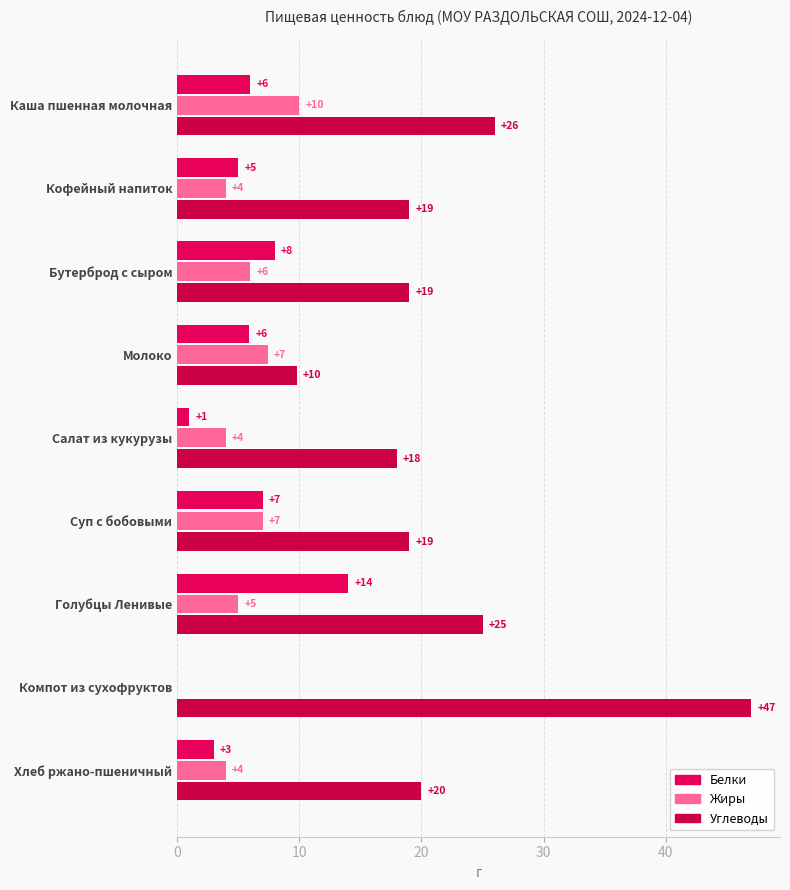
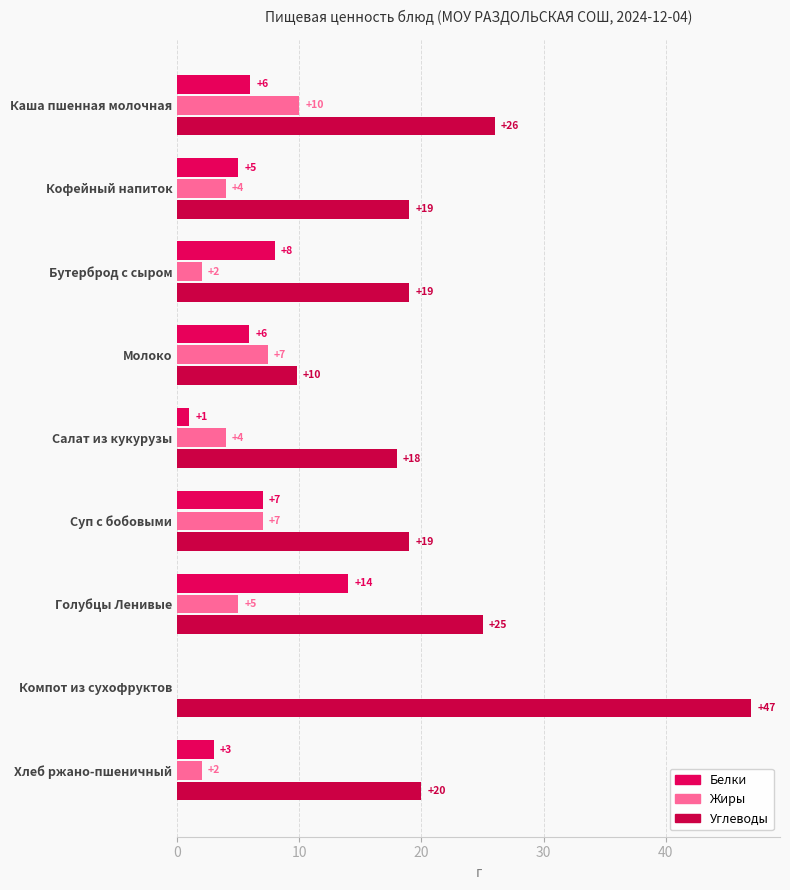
  {
    "Жиры": {
      "Каша пшенная молочная": "+10",
      "Кофейный напиток": "+4",
-     "Бутерброд с сыром": "+6",
+     "Бутерброд с сыром": "+2",
      "Молоко": "+7",
      "Салат из кукурузы": "+4",
      "Суп с бобовыми": "+7",
      "Голубцы Ленивые": "+5",
-     "Хлеб ржано-пшеничный": "+4"
+     "Хлеб ржано-пшеничный": "+2"
    }
  }
